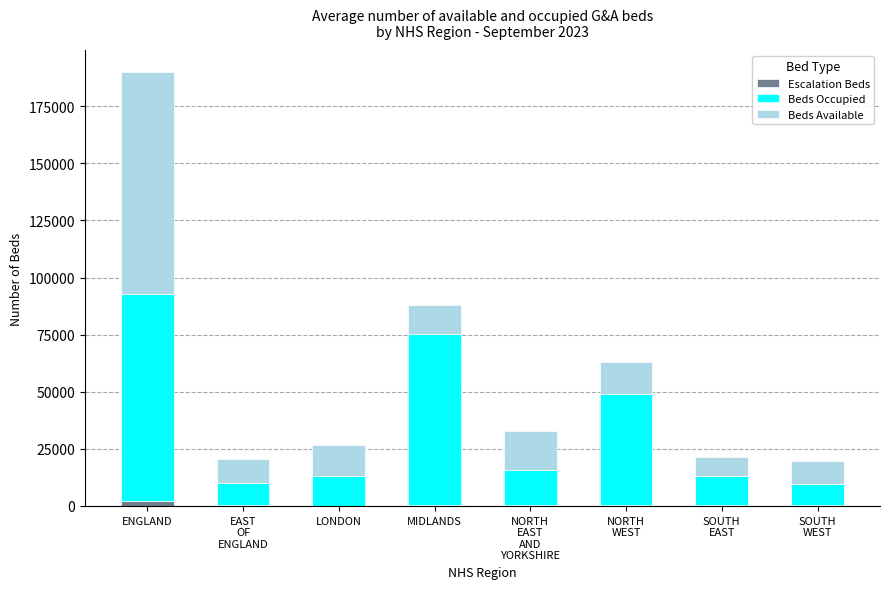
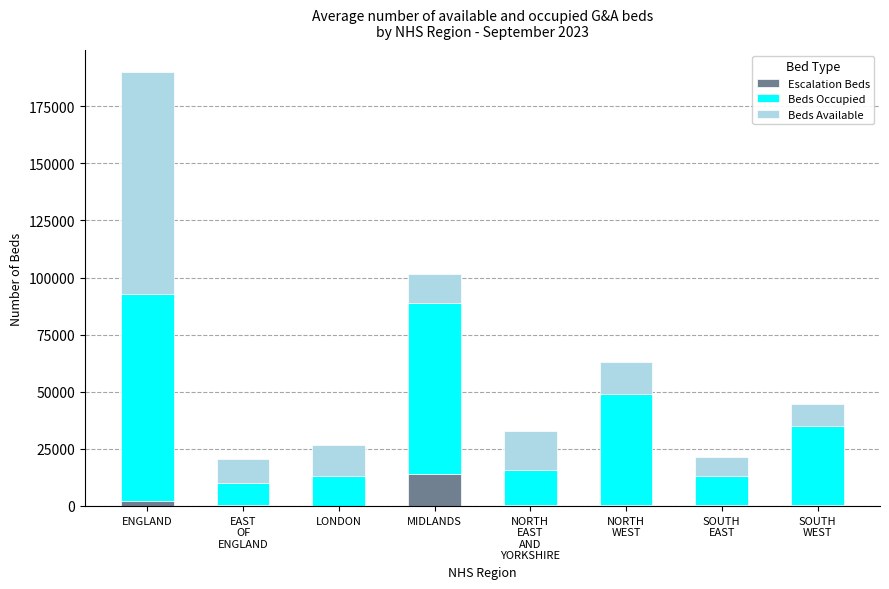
  {
    "Escalation Beds": {
      "ENGLAND": 2000,
-     "MIDLANDS": 0
+     "MIDLANDS": 14000
    },
    "Beds Occupied": {
      "ENGLAND": 91000,
      "EAST OF ENGLAND": 10000,
      "LONDON": 13000,
      "MIDLANDS": 75000,
      "NORTH EAST AND YORKSHIRE": 16000,
      "NORTH WEST": 49000,
      "SOUTH EAST": 13000,
-     "SOUTH WEST": 9000
+     "SOUTH WEST": 34000
    },
    "Beds Available": {
      "ENGLAND": 97000,
      "EAST OF ENGLAND": 11000,
      "LONDON": 14000,
      "MIDLANDS": 13000,
      "NORTH EAST AND YORKSHIRE": 17000,
      "NORTH WEST": 14000,
      "SOUTH EAST": 8000,
      "SOUTH WEST": 10000
    }
  }
